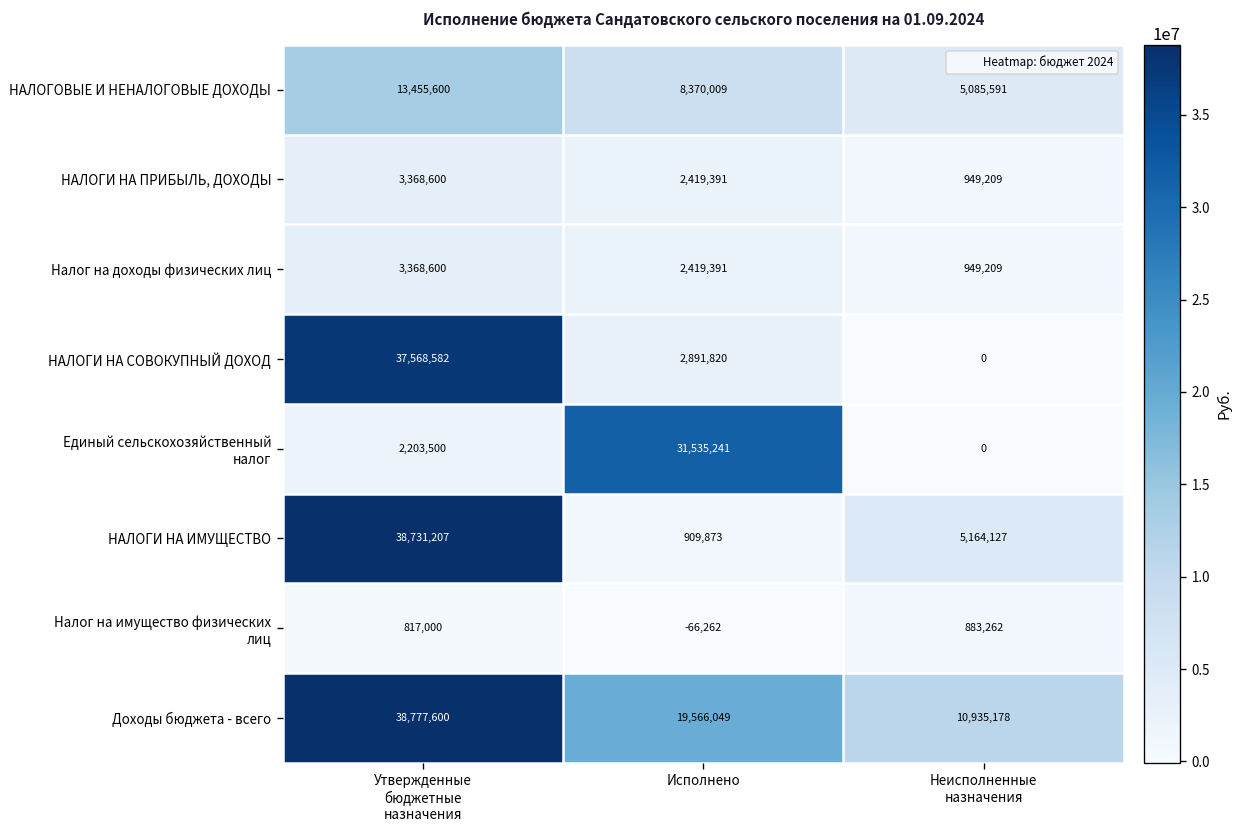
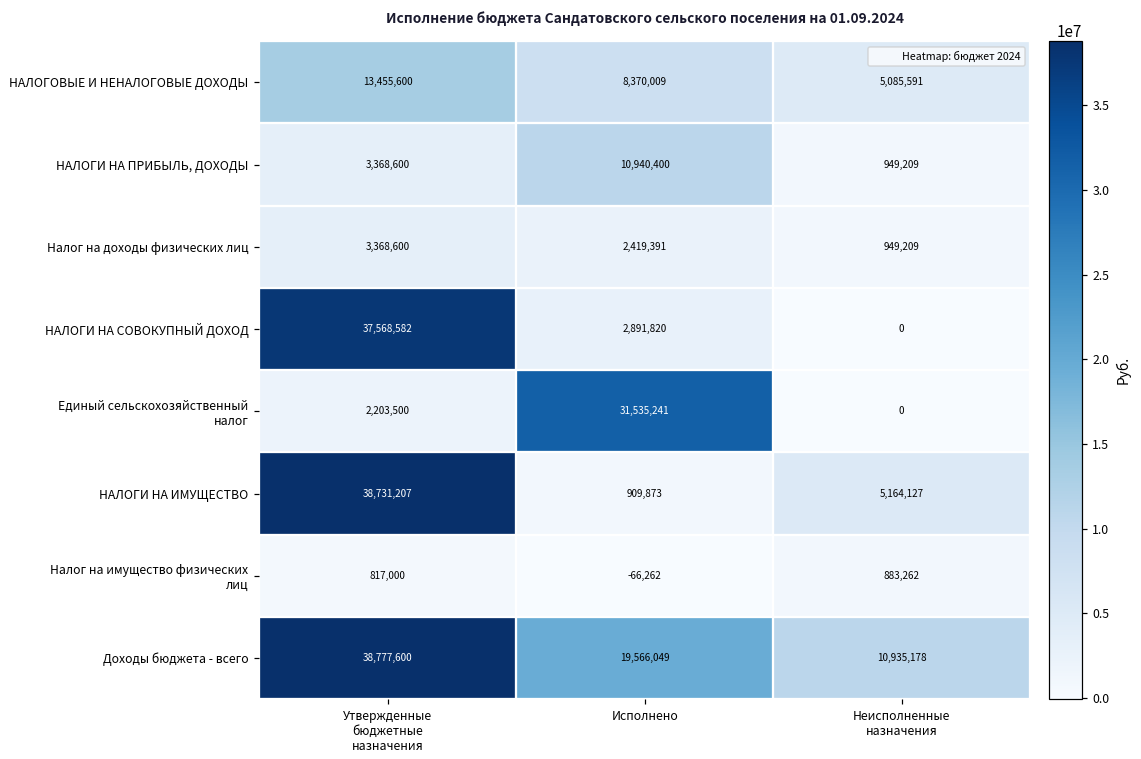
  {
    "НАЛОГОВЫЕ И НЕНАЛОГОВЫЕ ДОХОДЫ": {
      "Утвержденные бюджетные назначения": "13,455,600",
      "Исполнено": "8,370,009",
      "Неисполненные назначения": "5,085,591"
    },
    "НАЛОГИ НА ПРИБЫЛЬ, ДОХОДЫ": {
      "Утвержденные бюджетные назначения": "3,368,600",
-     "Исполнено": "2,419,391",
+     "Исполнено": "10,940,400",
      "Неисполненные назначения": "949,209"
    },
    "Налог на доходы физических лиц": {
      "Утвержденные бюджетные назначения": "3,368,600",
      "Исполнено": "2,419,391",
      "Неисполненные назначения": "949,209"
    },
    "НАЛОГИ НА СОВОКУПНЫЙ ДОХОД": {
      "Утвержденные бюджетные назначения": "37,568,582",
      "Исполнено": "2,891,820",
      "Неисполненные назначения": "0"
    },
    "Единый сельскохозяйственный налог": {
      "Утвержденные бюджетные назначения": "2,203,500",
      "Исполнено": "31,535,241",
      "Неисполненные назначения": "0"
    },
    "НАЛОГИ НА ИМУЩЕСТВО": {
      "Утвержденные бюджетные назначения": "38,731,207",
      "Исполнено": "909,873",
      "Неисполненные назначения": "5,164,127"
    },
    "Налог на имущество физических лиц": {
      "Утвержденные бюджетные назначения": "817,000",
      "Исполнено": "-66,262",
      "Неисполненные назначения": "883,262"
    },
    "Доходы бюджета - всего": {
      "Утвержденные бюджетные назначения": "38,777,600",
      "Исполнено": "19,566,049",
      "Неисполненные назначения": "10,935,178"
    }
  }
